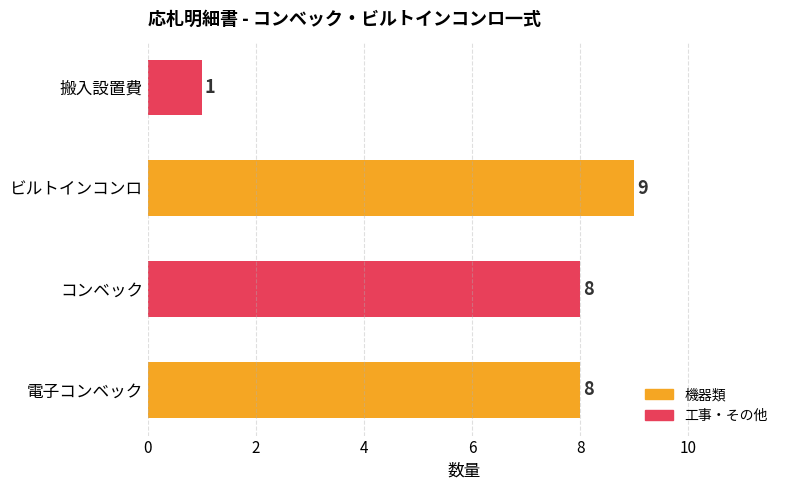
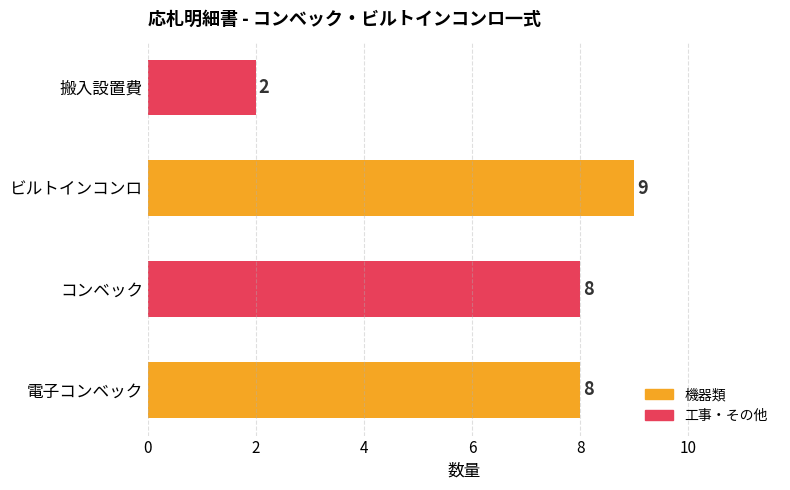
  {
-   "搬入設置費": 1,
+   "搬入設置費": 2,
    "ビルトインコンロ": 9,
    "コンベック": 8,
    "電子コンベック": 8
  }
